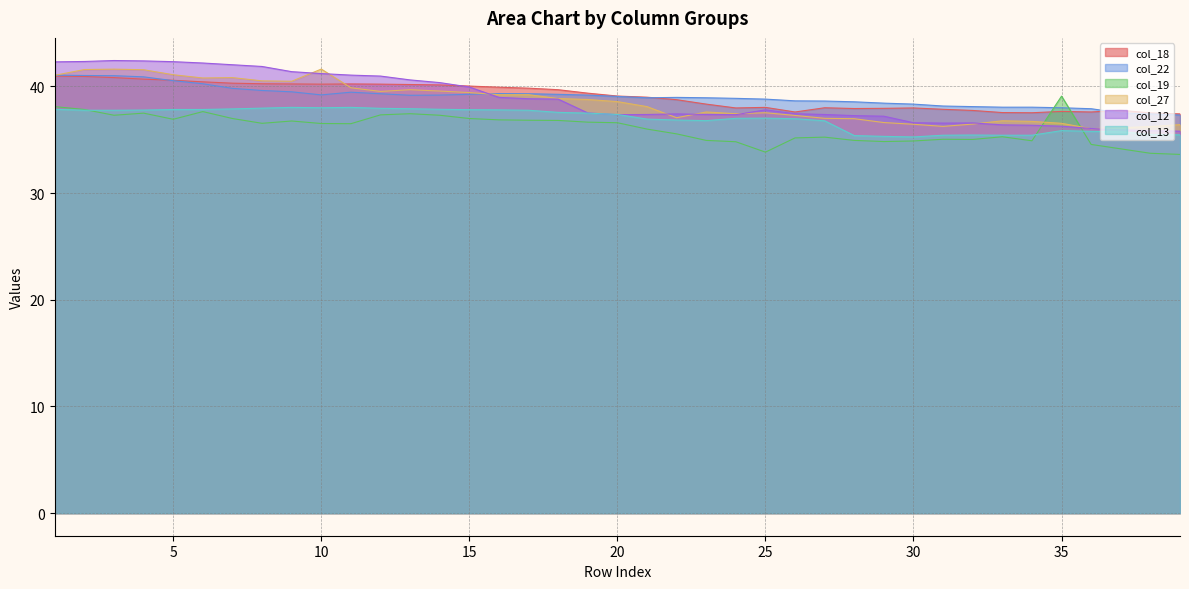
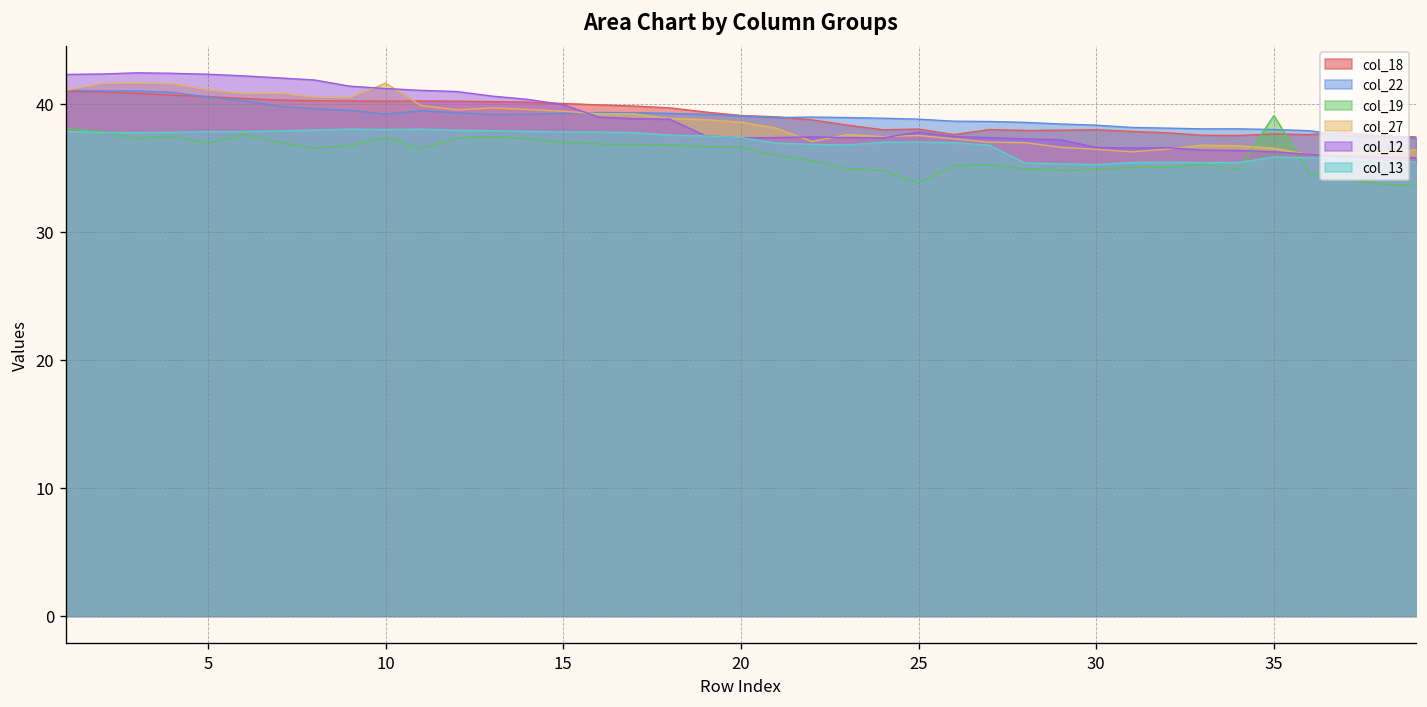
  {
    "col_18": {
      "10": 40.2,
      "30": 38.0,
      "35": 37.7
    },
    "col_19": {
      "5": 36.9,
-     "10": 36.5,
+     "10": 37.4,
      "15": 37.0,
      "20": 36.6,
      "25": 33.8,
      "30": 34.9,
      "35": 39.1
    },
    "col_27": {
      "5": 41.1,
      "10": 41.6,
      "20": 38.6,
      "25": 37.5,
      "35": 36.5
    }
  }
